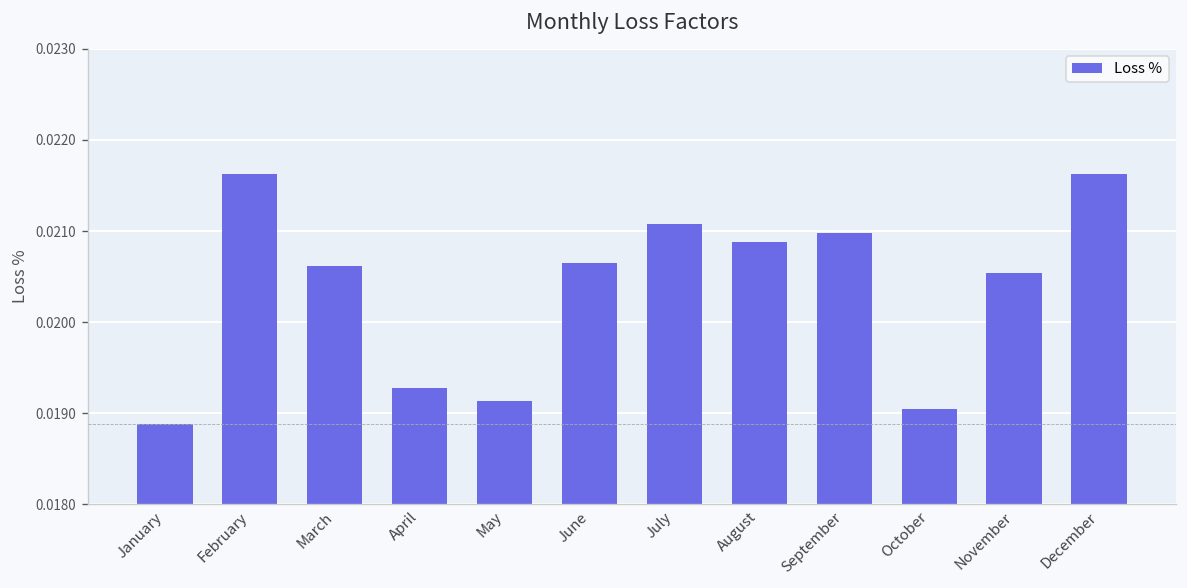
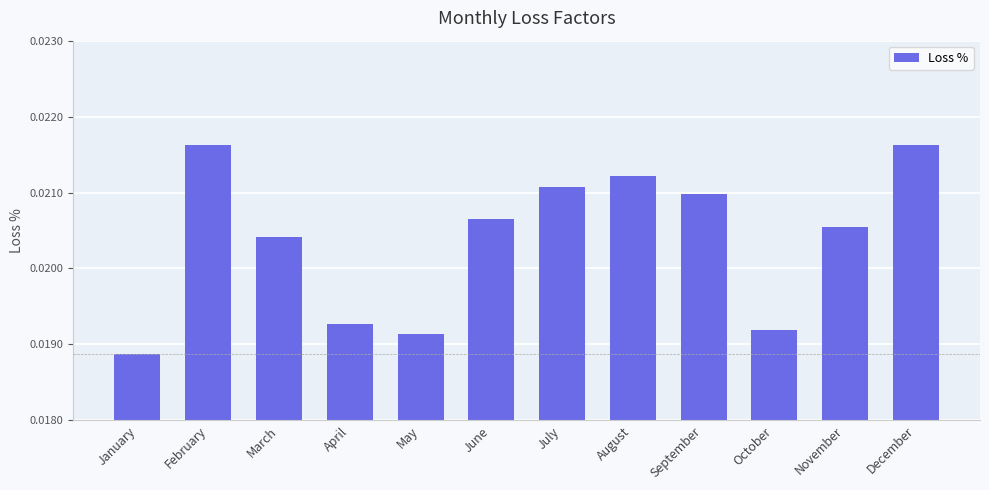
  {
    "January": 0.0189,
    "February": 0.0216,
-   "March": 0.0206,
+   "March": 0.0204,
    "April": 0.0193,
    "May": 0.0191,
    "June": 0.0207,
    "July": 0.0211,
-   "August": 0.0209,
+   "August": 0.0212,
    "September": 0.0210,
-   "October": 0.0190,
+   "October": 0.0192,
    "November": 0.0205,
    "December": 0.0216
  }
